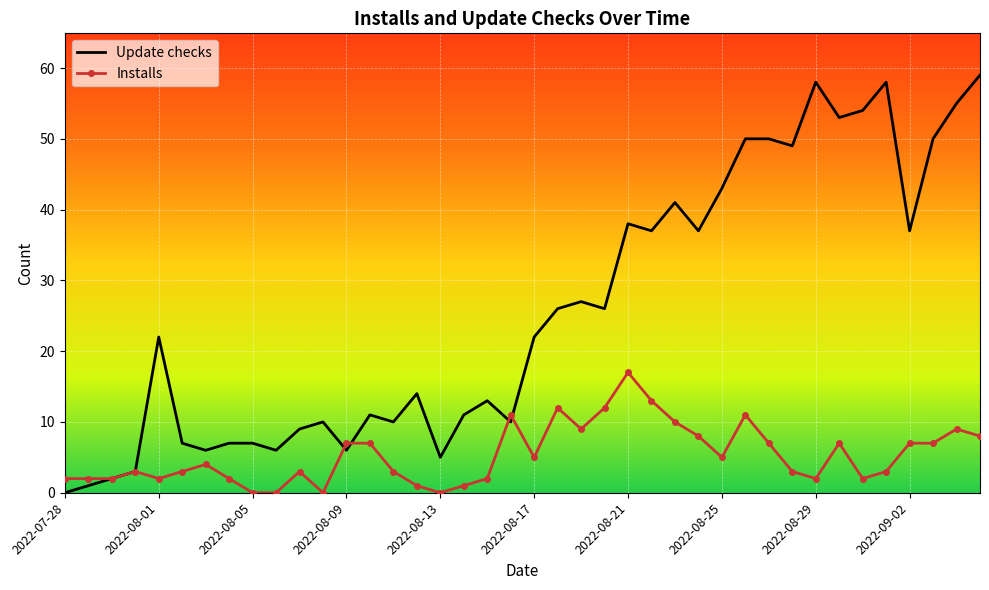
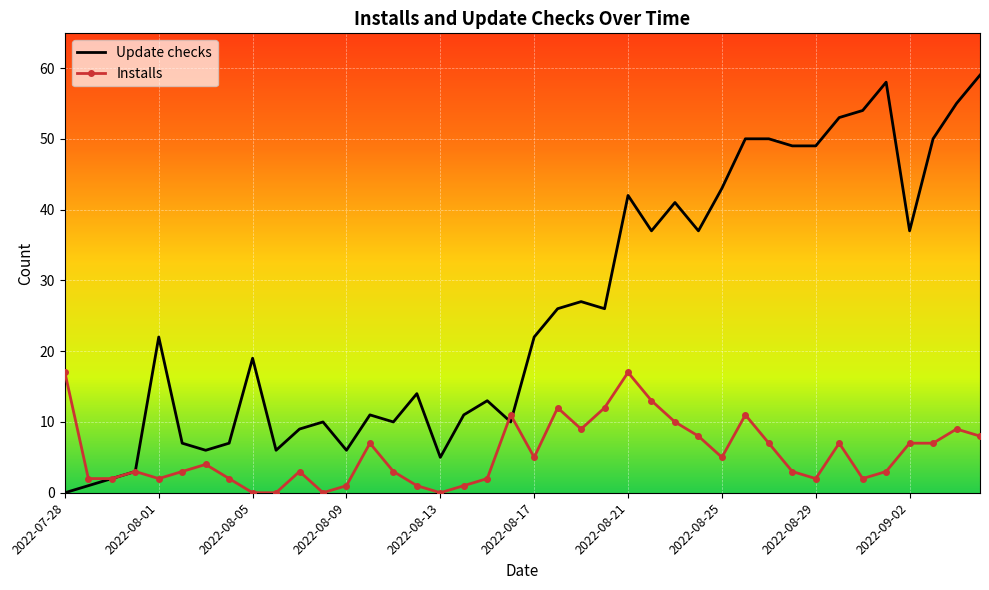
  {
    "Update checks": {
      "2022-07-28": 0,
      "2022-08-01": 22,
-     "2022-08-05": 7,
+     "2022-08-05": 19,
      "2022-08-09": 6,
      "2022-08-13": 5,
      "2022-08-17": 22,
-     "2022-08-21": 38,
+     "2022-08-21": 42,
      "2022-08-25": 43,
-     "2022-08-29": 58,
+     "2022-08-29": 49,
      "2022-09-02": 37
    },
    "Installs": {
-     "2022-07-28": 2,
+     "2022-07-28": 17,
      "2022-08-01": 2,
      "2022-08-05": 0,
-     "2022-08-09": 7,
+     "2022-08-09": 1,
      "2022-08-13": 0,
      "2022-08-17": 5,
      "2022-08-21": 17,
      "2022-08-25": 5,
      "2022-08-29": 2,
      "2022-09-02": 7
    }
  }
